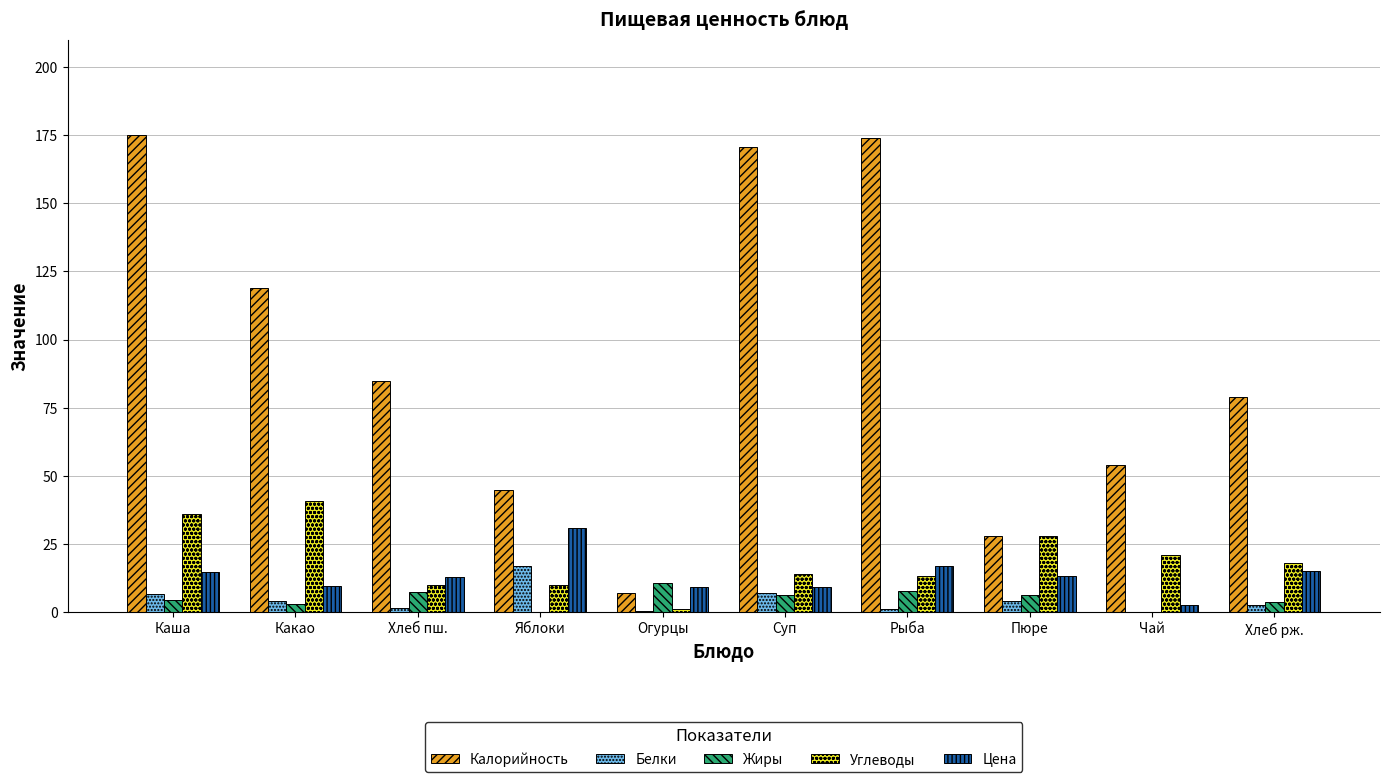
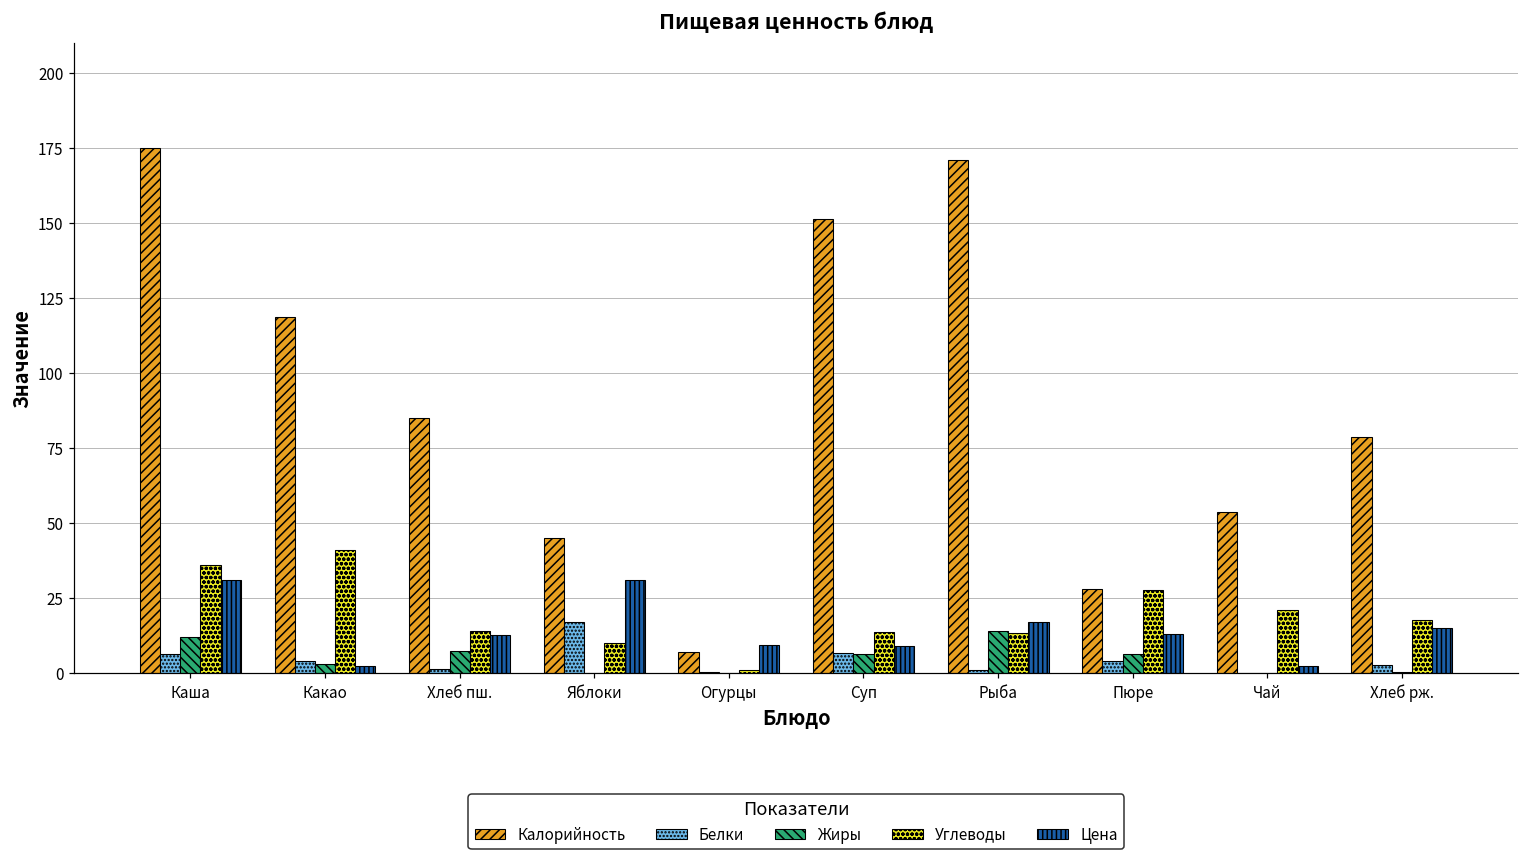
  {
    "Калорийность": {
      "Каша": 175,
      "Какао": 119,
      "Хлеб пш.": 85,
      "Яблоки": 45,
      "Огурцы": 7,
-     "Суп": 171,
-     "Рыба": 174,
+     "Суп": 152,
+     "Рыба": 171,
      "Пюре": 28,
      "Чай": 54,
      "Хлеб рж.": 79
    },
    "Белки": {
      "Каша": 7,
      "Какао": 4,
      "Хлеб пш.": 2,
      "Яблоки": 17,
      "Суп": 7,
      "Рыба": 1,
      "Пюре": 4,
      "Хлеб рж.": 3
    },
    "Жиры": {
-     "Каша": 5,
+     "Каша": 12,
      "Какао": 3,
      "Хлеб пш.": 8,
      "Яблоки": 0,
-     "Огурцы": 11,
+     "Огурцы": 0,
      "Суп": 6,
-     "Рыба": 8,
+     "Рыба": 14,
      "Пюре": 7,
-     "Хлеб рж.": 4
+     "Хлеб рж.": 0
    },
    "Углеводы": {
      "Каша": 36,
      "Какао": 41,
-     "Хлеб пш.": 10,
+     "Хлеб пш.": 14,
      "Яблоки": 10,
      "Огурцы": 1,
      "Суп": 14,
      "Рыба": 13,
      "Пюре": 28,
      "Чай": 21,
      "Хлеб рж.": 18
    },
    "Цена": {
-     "Каша": 15,
-     "Какао": 10,
+     "Каша": 31,
+     "Какао": 3,
      "Хлеб пш.": 13,
      "Яблоки": 31,
      "Огурцы": 9,
      "Суп": 9,
      "Рыба": 17,
      "Пюре": 13,
      "Чай": 3,
      "Хлеб рж.": 15
    }
  }
